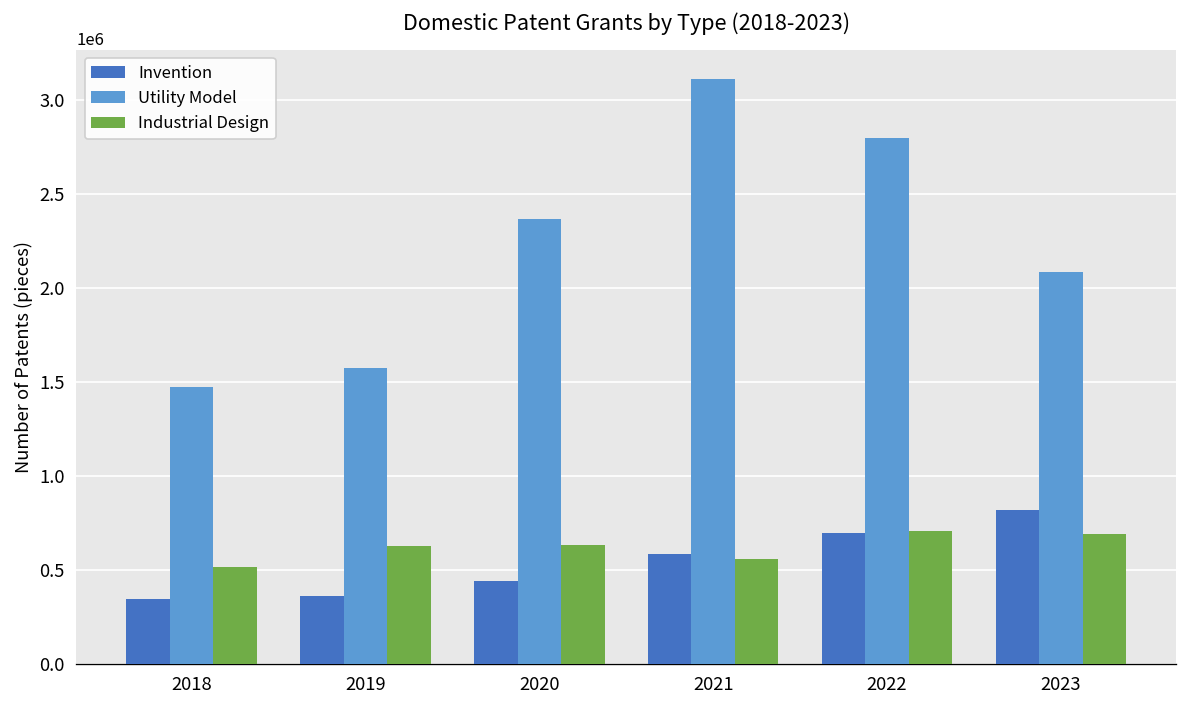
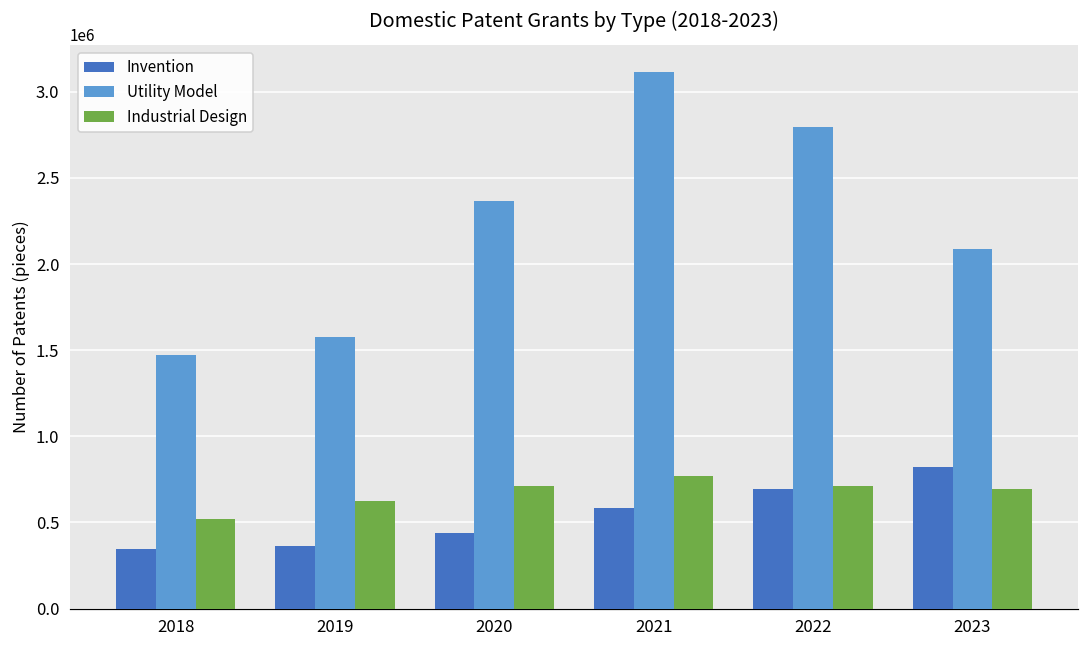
  {
    "Industrial Design": {
      "2018": 520000,
      "2019": 630000,
-     "2020": 630000,
-     "2021": 560000,
+     "2020": 710000,
+     "2021": 770000,
      "2022": 710000,
      "2023": 690000
    }
  }
